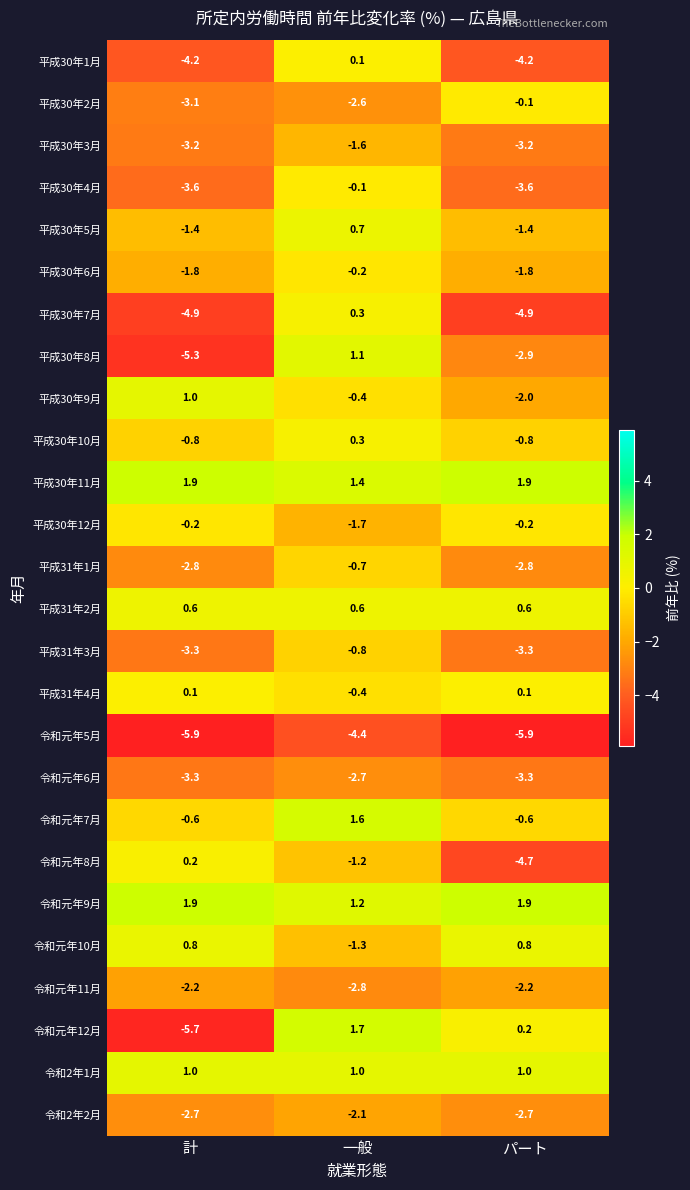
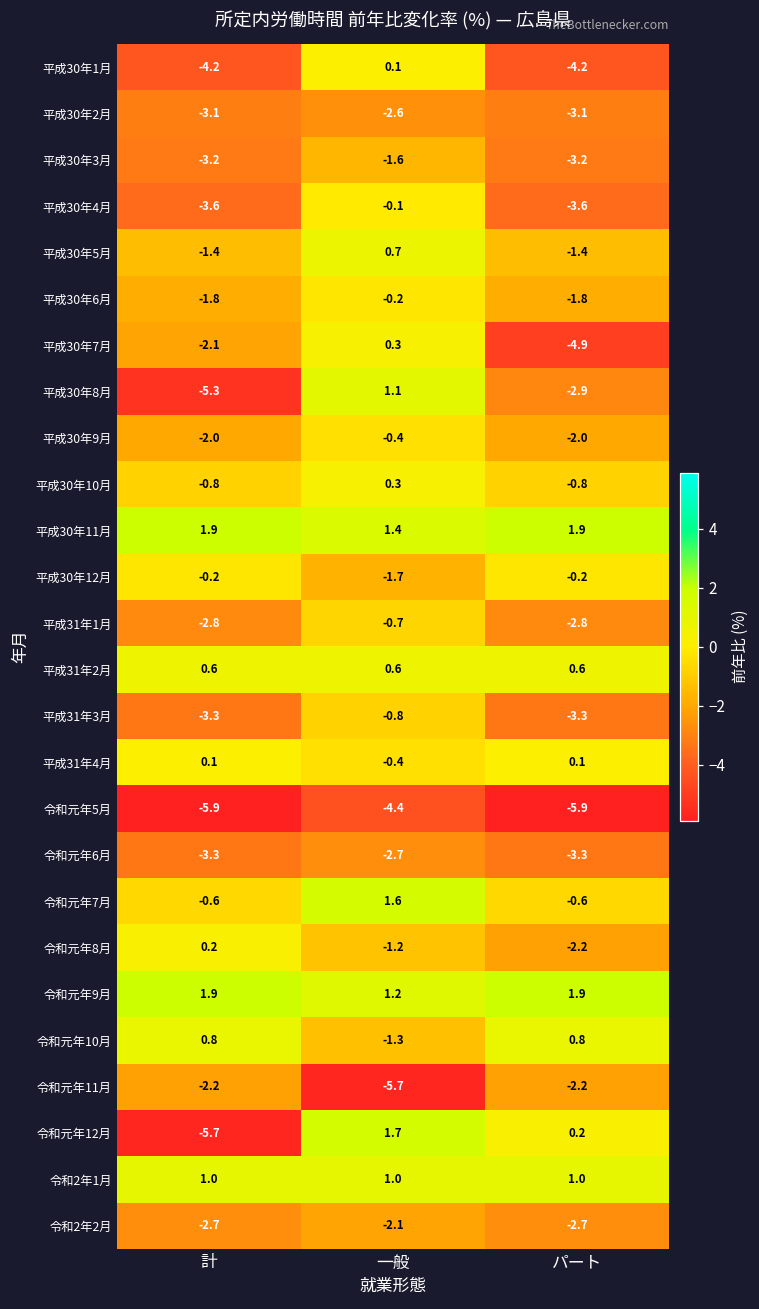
  {
    "平成30年1月": {
      "計": -4.2,
      "一般": 0.1,
      "パート": -4.2
    },
    "平成30年2月": {
      "計": -3.1,
      "一般": -2.6,
-     "パート": -0.1
+     "パート": -3.1
    },
    "平成30年3月": {
      "計": -3.2,
      "一般": -1.6,
      "パート": -3.2
    },
    "平成30年4月": {
      "計": -3.6,
      "一般": -0.1,
      "パート": -3.6
    },
    "平成30年5月": {
      "計": -1.4,
      "一般": 0.7,
      "パート": -1.4
    },
    "平成30年6月": {
      "計": -1.8,
      "一般": -0.2,
      "パート": -1.8
    },
    "平成30年7月": {
-     "計": -4.9,
+     "計": -2.1,
      "一般": 0.3,
      "パート": -4.9
    },
    "平成30年8月": {
      "計": -5.3,
      "一般": 1.1,
      "パート": -2.9
    },
    "平成30年9月": {
-     "計": 1.0,
+     "計": -2.0,
      "一般": -0.4,
      "パート": -2.0
    },
    "平成30年10月": {
      "計": -0.8,
      "一般": 0.3,
      "パート": -0.8
    },
    "平成30年11月": {
      "計": 1.9,
      "一般": 1.4,
      "パート": 1.9
    },
    "平成30年12月": {
      "計": -0.2,
      "一般": -1.7,
      "パート": -0.2
    },
    "平成31年1月": {
      "計": -2.8,
      "一般": -0.7,
      "パート": -2.8
    },
    "平成31年2月": {
      "計": 0.6,
      "一般": 0.6,
      "パート": 0.6
    },
    "平成31年3月": {
      "計": -3.3,
      "一般": -0.8,
      "パート": -3.3
    },
    "平成31年4月": {
      "計": 0.1,
      "一般": -0.4,
      "パート": 0.1
    },
    "令和元年5月": {
      "計": -5.9,
      "一般": -4.4,
      "パート": -5.9
    },
    "令和元年6月": {
      "計": -3.3,
      "一般": -2.7,
      "パート": -3.3
    },
    "令和元年7月": {
      "計": -0.6,
      "一般": 1.6,
      "パート": -0.6
    },
    "令和元年8月": {
      "計": 0.2,
      "一般": -1.2,
-     "パート": -4.7
+     "パート": -2.2
    },
    "令和元年9月": {
      "計": 1.9,
      "一般": 1.2,
      "パート": 1.9
    },
    "令和元年10月": {
      "計": 0.8,
      "一般": -1.3,
      "パート": 0.8
    },
    "令和元年11月": {
      "計": -2.2,
-     "一般": -2.8,
+     "一般": -5.7,
      "パート": -2.2
    },
    "令和元年12月": {
      "計": -5.7,
      "一般": 1.7,
      "パート": 0.2
    },
    "令和2年1月": {
      "計": 1.0,
      "一般": 1.0,
      "パート": 1.0
    },
    "令和2年2月": {
      "計": -2.7,
      "一般": -2.1,
      "パート": -2.7
    }
  }
